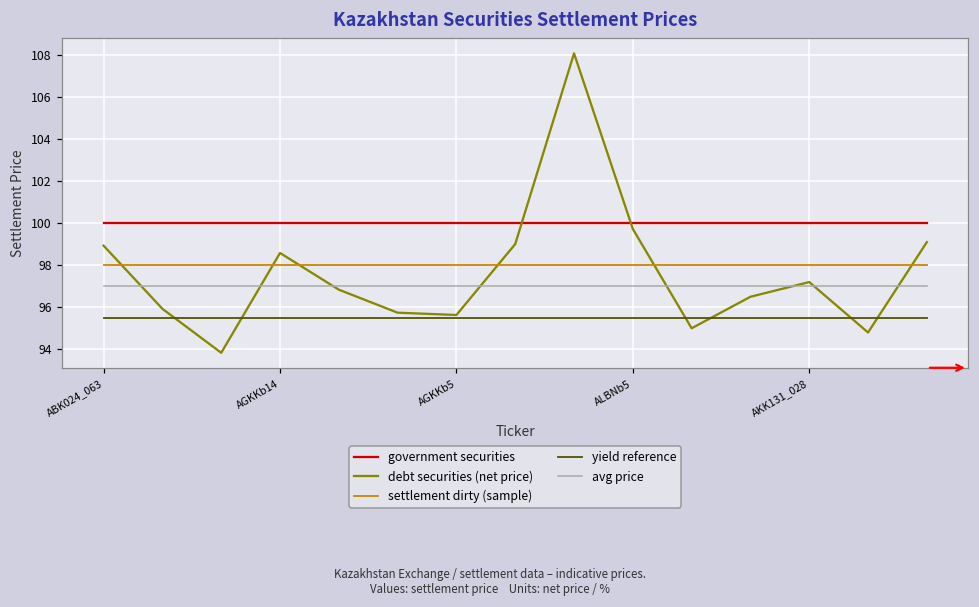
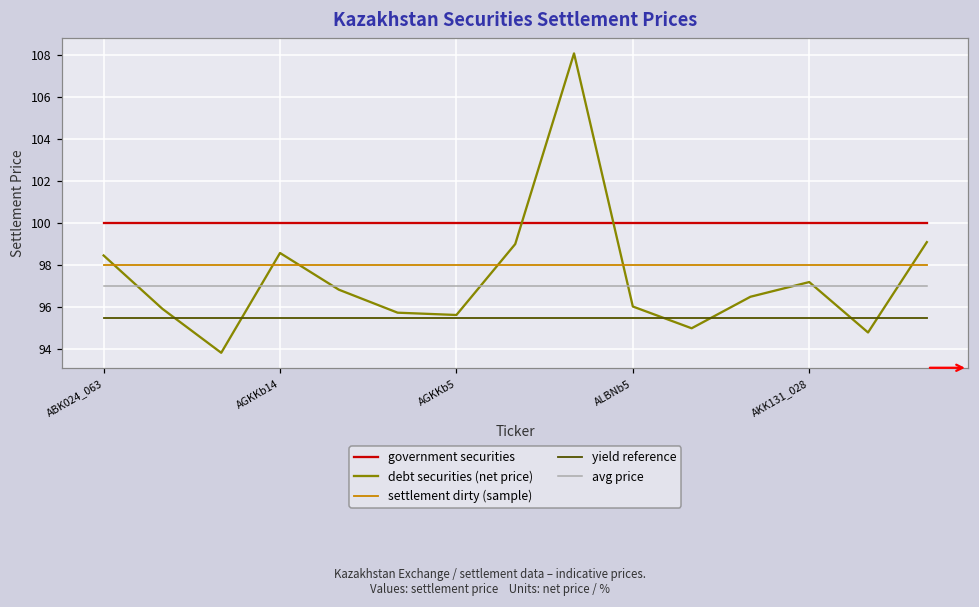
  {
    "government securities": {
      "ABK024_063": 100.0,
      "AGKKb14": 100.0,
      "AGKKb5": 100.0,
      "ALBNb5": 100.0,
      "AKK131_028": 100.0
    },
    "debt securities (net price)": {
-     "ABK024_063": 98.9,
+     "ABK024_063": 98.5,
      "AGKKb14": 98.6,
      "AGKKb5": 95.6,
-     "ALBNb5": 99.7,
+     "ALBNb5": 96.0,
      "AKK131_028": 97.2
    },
    "settlement dirty (sample)": {
      "ABK024_063": 98.0,
      "AGKKb14": 98.0,
      "AGKKb5": 98.0,
      "ALBNb5": 98.0,
      "AKK131_028": 98.0
    },
    "yield reference": {
      "ABK024_063": 95.5,
      "AGKKb14": 95.5,
      "AGKKb5": 95.5,
      "ALBNb5": 95.5,
      "AKK131_028": 95.5
    },
    "avg price": {
      "ABK024_063": 97.0,
      "AGKKb14": 97.0,
      "AGKKb5": 97.0,
      "ALBNb5": 97.0,
      "AKK131_028": 97.0
    }
  }
